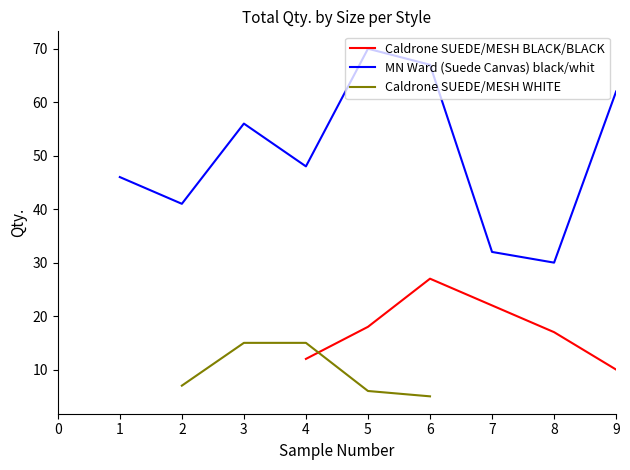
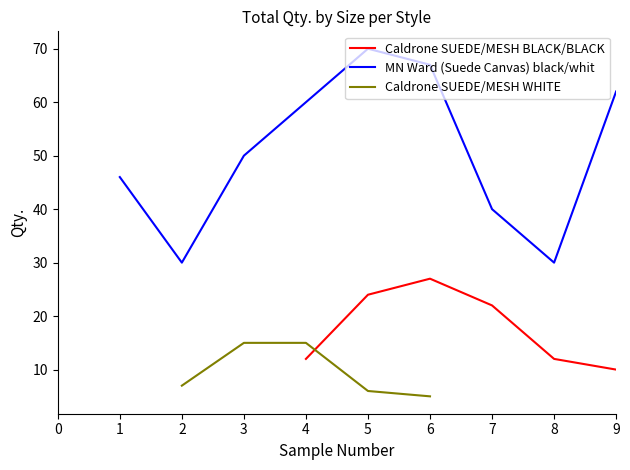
  {
    "Caldrone SUEDE/MESH BLACK/BLACK": {
      "4": 12,
-     "5": 18,
+     "5": 24,
      "6": 27,
      "7": 22,
-     "8": 17,
+     "8": 12,
      "9": 10
    },
    "MN Ward (Suede Canvas) black/whit": {
      "1": 46,
-     "2": 41,
-     "3": 56,
-     "4": 48,
-     "7": 32,
+     "2": 30,
+     "3": 50,
+     "4": 60,
+     "7": 40,
      "8": 30,
      "9": 62
    },
    "Caldrone SUEDE/MESH WHITE": {
      "0": 7,
      "2": 7,
      "3": 15,
      "4": 15,
      "5": 6,
      "6": 5
    }
  }
